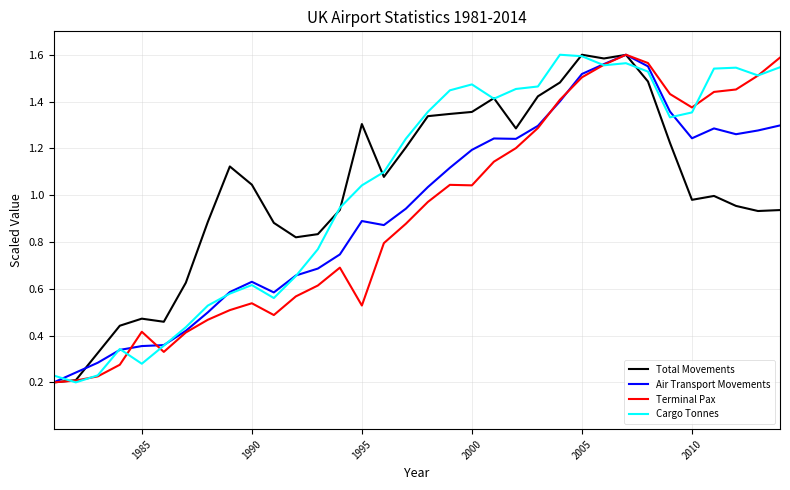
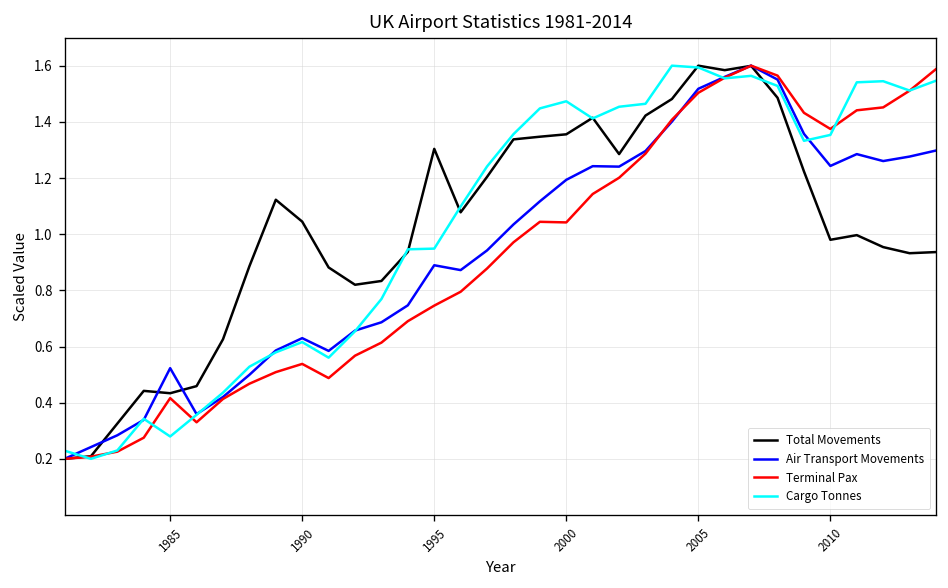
  {
    "Total Movements": {
-     "1985": 0.47,
+     "1985": 0.43,
      "1990": 1.04,
      "1995": 1.30,
      "2000": 1.36,
      "2010": 0.98
    },
    "Air Transport Movements": {
-     "1985": 0.36,
+     "1985": 0.52,
      "1990": 0.63,
      "1995": 0.89,
      "2000": 1.19,
      "2005": 1.52,
      "2010": 1.24
    },
    "Terminal Pax": {
      "1985": 0.42,
      "1990": 0.54,
-     "1995": 0.53,
+     "1995": 0.75,
      "2000": 1.04,
      "2005": 1.50,
      "2010": 1.37
    },
    "Cargo Tonnes": {
      "1985": 0.28,
      "1990": 0.62,
-     "1995": 1.04,
+     "1995": 0.95,
      "2000": 1.47,
      "2010": 1.35
    }
  }
